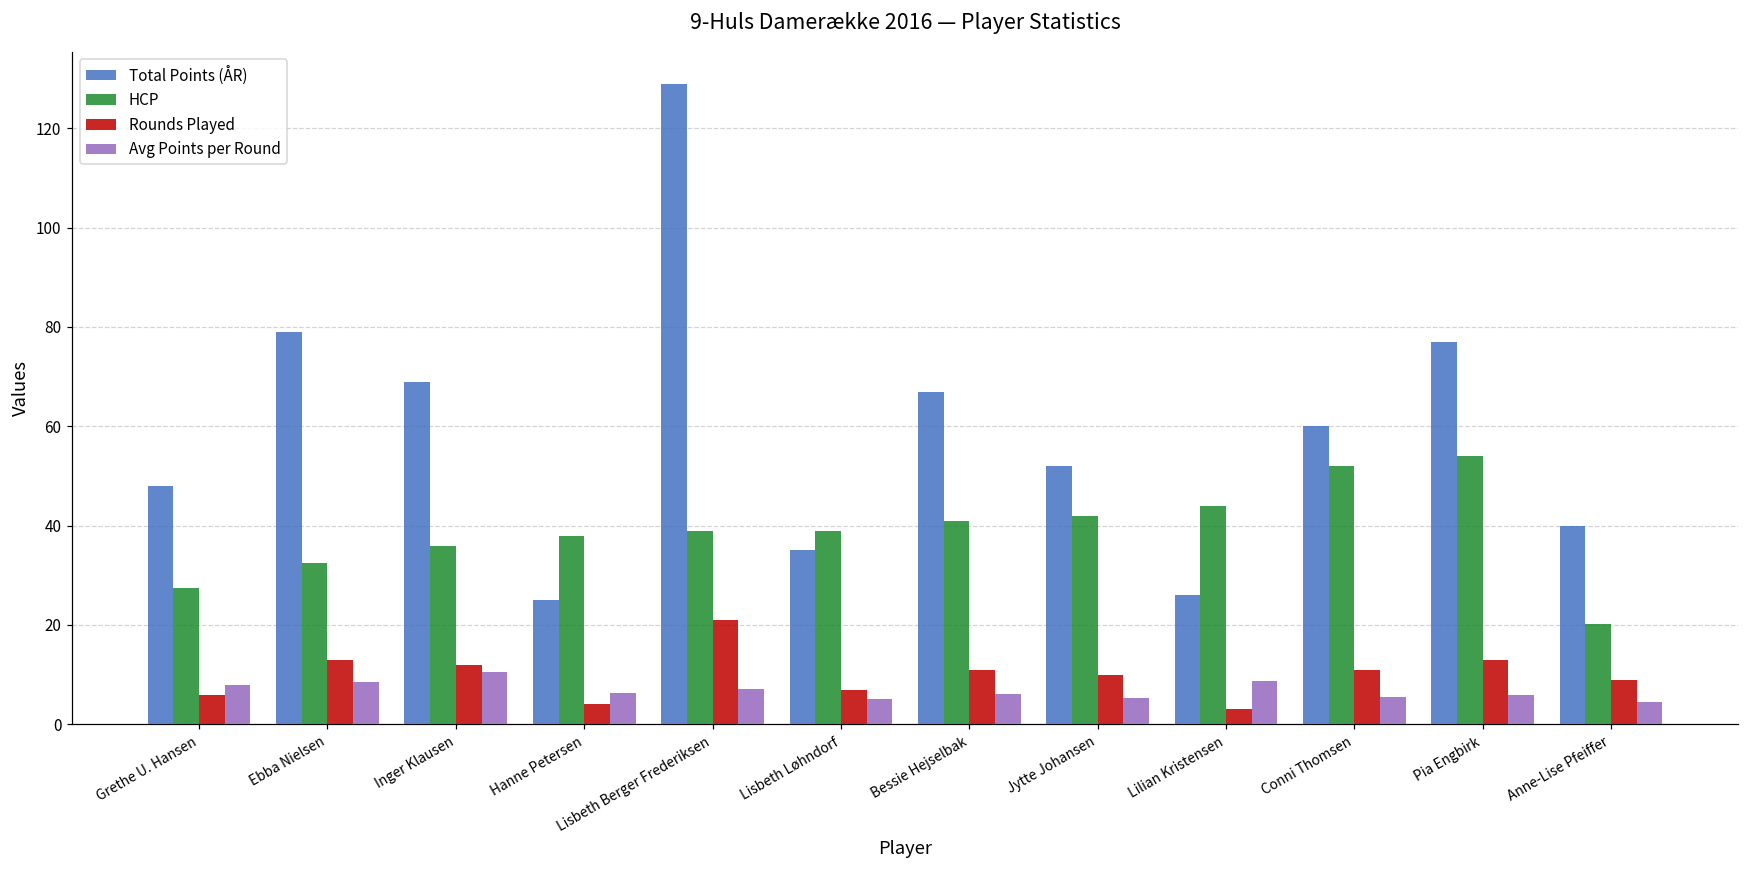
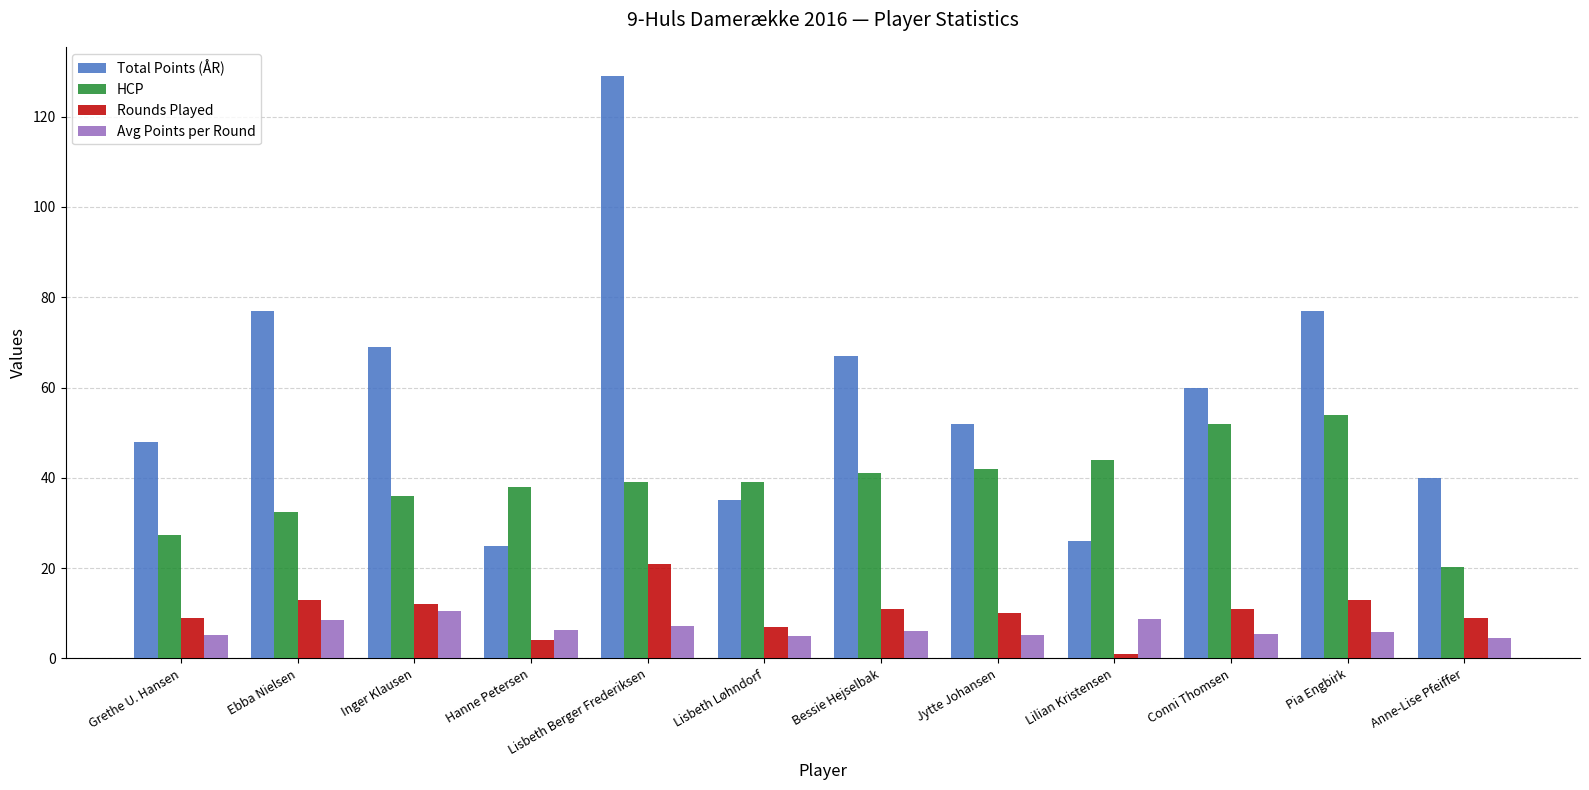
  {
    "Total Points (ÅR)": {
      "Grethe U. Hansen": 48,
-     "Ebba Nielsen": 79,
+     "Ebba Nielsen": 77,
      "Inger Klausen": 69,
      "Hanne Petersen": 25,
      "Lisbeth Berger Frederiksen": 129,
      "Lisbeth Løhndorf": 35,
      "Bessie Hejselbak": 67,
      "Jytte Johansen": 52,
      "Lilian Kristensen": 26,
      "Conni Thomsen": 60,
      "Pia Engbirk": 77,
      "Anne-Lise Pfeiffer": 40
    },
    "HCP": {
      "Grethe U. Hansen": 27,
      "Ebba Nielsen": 32,
      "Inger Klausen": 36,
      "Hanne Petersen": 38,
      "Lisbeth Berger Frederiksen": 39,
      "Lisbeth Løhndorf": 39,
      "Bessie Hejselbak": 41,
      "Jytte Johansen": 42,
      "Lilian Kristensen": 44,
      "Conni Thomsen": 52,
      "Pia Engbirk": 54,
      "Anne-Lise Pfeiffer": 20
    },
    "Rounds Played": {
-     "Grethe U. Hansen": 6,
+     "Grethe U. Hansen": 9,
      "Ebba Nielsen": 13,
      "Inger Klausen": 12,
      "Hanne Petersen": 4,
      "Lisbeth Berger Frederiksen": 21,
      "Lisbeth Løhndorf": 7,
      "Bessie Hejselbak": 11,
      "Jytte Johansen": 10,
-     "Lilian Kristensen": 3,
+     "Lilian Kristensen": 1,
      "Conni Thomsen": 11,
      "Pia Engbirk": 13,
      "Anne-Lise Pfeiffer": 9
    },
    "Avg Points per Round": {
-     "Grethe U. Hansen": 8,
+     "Grethe U. Hansen": 5,
      "Ebba Nielsen": 9,
      "Inger Klausen": 11,
      "Hanne Petersen": 6,
      "Lisbeth Berger Frederiksen": 7,
      "Lisbeth Løhndorf": 5,
      "Bessie Hejselbak": 6,
      "Jytte Johansen": 5,
      "Lilian Kristensen": 9,
      "Conni Thomsen": 5,
      "Pia Engbirk": 6,
      "Anne-Lise Pfeiffer": 4
    }
  }
